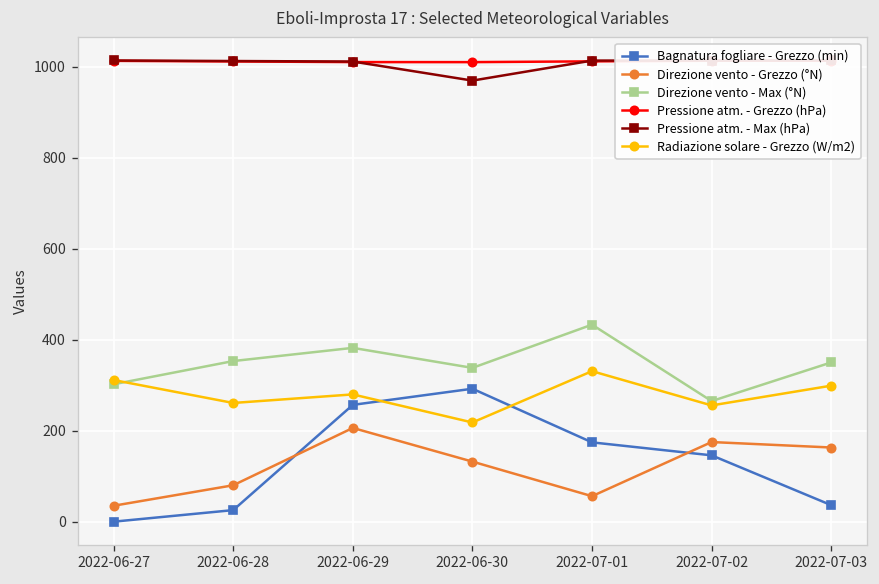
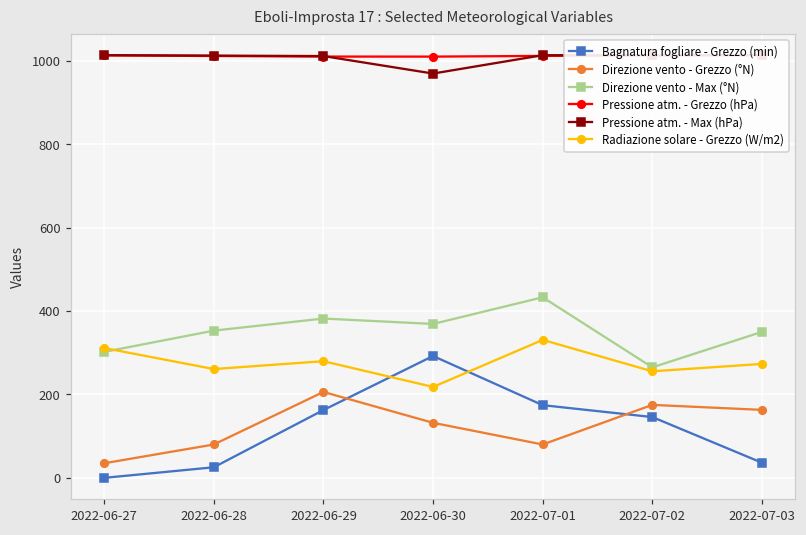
  {
    "Bagnatura fogliare - Grezzo (min)": {
      "2022-06-27": 0,
      "2022-06-28": 30,
-     "2022-06-29": 260,
+     "2022-06-29": 160,
      "2022-06-30": 290,
      "2022-07-01": 170,
      "2022-07-02": 150,
      "2022-07-03": 40
    },
    "Direzione vento - Grezzo (°N)": {
      "2022-06-27": 40,
      "2022-06-28": 80,
      "2022-06-29": 210,
      "2022-06-30": 130,
-     "2022-07-01": 60,
+     "2022-07-01": 80,
      "2022-07-02": 180,
      "2022-07-03": 160
    },
    "Direzione vento - Max (°N)": {
      "2022-06-27": 300,
      "2022-06-28": 350,
      "2022-06-29": 380,
-     "2022-06-30": 340,
+     "2022-06-30": 370,
      "2022-07-01": 430,
      "2022-07-02": 270,
      "2022-07-03": 350
    },
    "Pressione atm. - Grezzo (hPa)": {
      "2022-06-30": 1010
    },
    "Pressione atm. - Max (hPa)": {
      "2022-06-30": 970
    },
    "Radiazione solare - Grezzo (W/m2)": {
      "2022-06-27": 310,
      "2022-06-28": 260,
      "2022-06-29": 280,
      "2022-06-30": 220,
      "2022-07-01": 330,
      "2022-07-02": 260,
-     "2022-07-03": 300
+     "2022-07-03": 270
    }
  }
